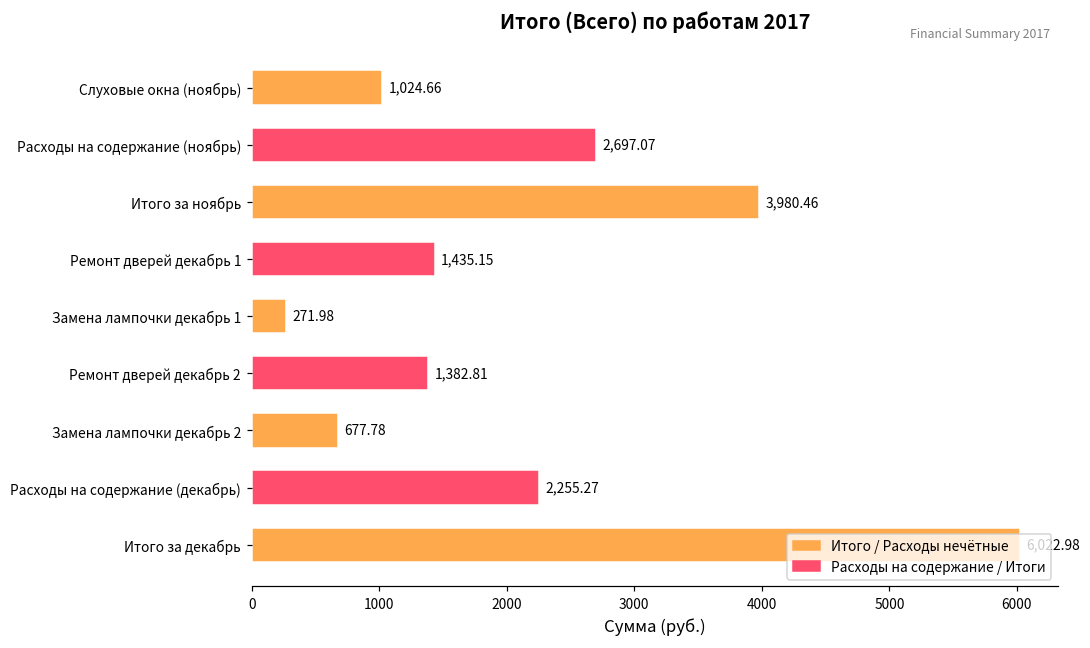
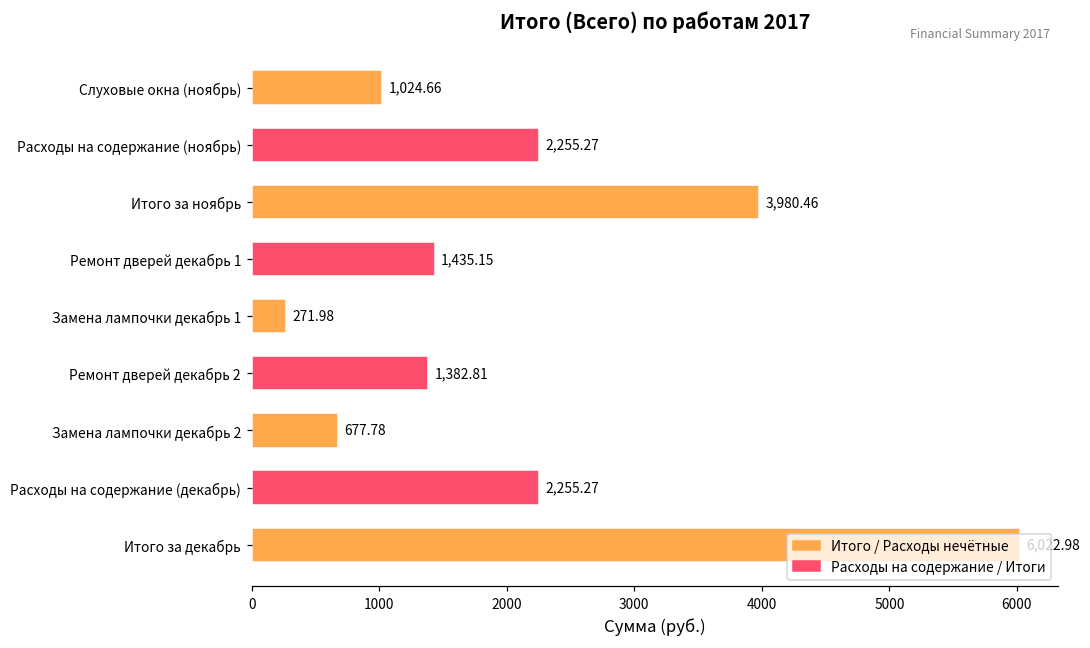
  {
    "Слуховые окна (ноябрь)": "1,024.66",
-   "Расходы на содержание (ноябрь)": "2,697.07",
+   "Расходы на содержание (ноябрь)": "2,255.27",
    "Итого за ноябрь": "3,980.46",
    "Ремонт дверей декабрь 1": "1,435.15",
    "Замена лампочки декабрь 1": "271.98",
    "Ремонт дверей декабрь 2": "1,382.81",
    "Замена лампочки декабрь 2": "677.78",
    "Расходы на содержание (декабрь)": "2,255.27"
  }
